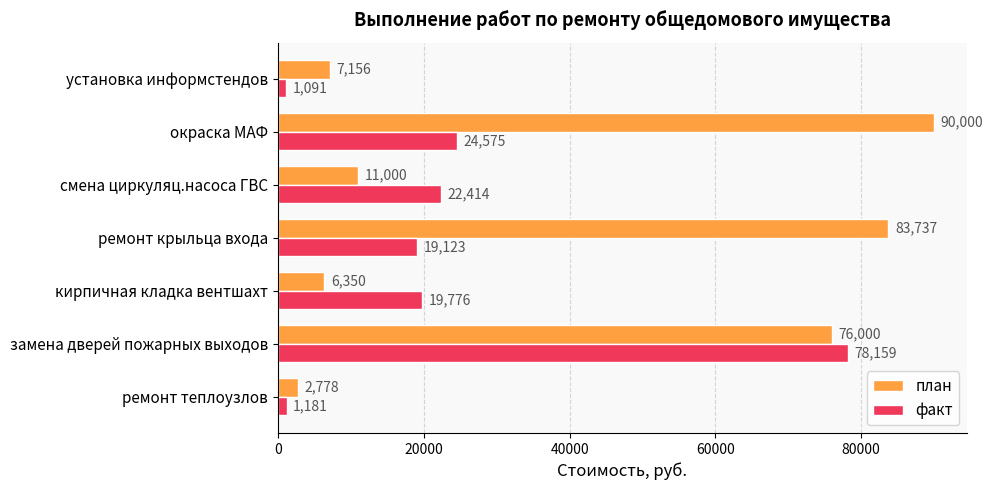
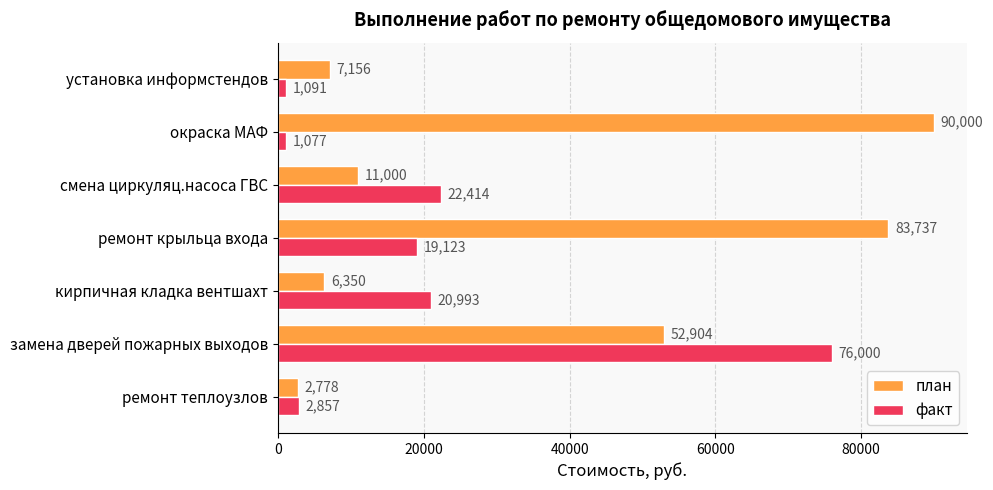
  {
    "план": {
      "установка информстендов": "7,156",
      "окраска МАФ": "90,000",
      "смена циркуляц.насоса ГВС": "11,000",
      "ремонт крыльца входа": "83,737",
      "кирпичная кладка вентшахт": "6,350",
-     "замена дверей пожарных выходов": "76,000",
+     "замена дверей пожарных выходов": "52,904",
      "ремонт теплоузлов": "2,778"
    },
    "факт": {
      "установка информстендов": "1,091",
-     "окраска МАФ": "24,575",
+     "окраска МАФ": "1,077",
      "смена циркуляц.насоса ГВС": "22,414",
      "ремонт крыльца входа": "19,123",
-     "кирпичная кладка вентшахт": "19,776",
-     "замена дверей пожарных выходов": "78,159",
-     "ремонт теплоузлов": "1,181"
+     "кирпичная кладка вентшахт": "20,993",
+     "замена дверей пожарных выходов": "76,000",
+     "ремонт теплоузлов": "2,857"
    }
  }
